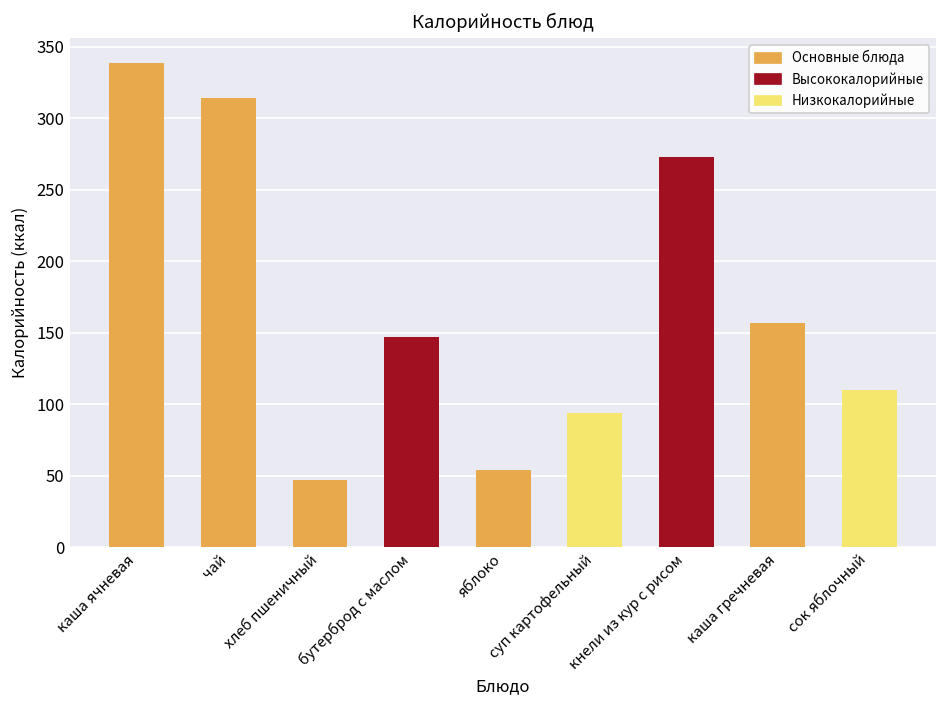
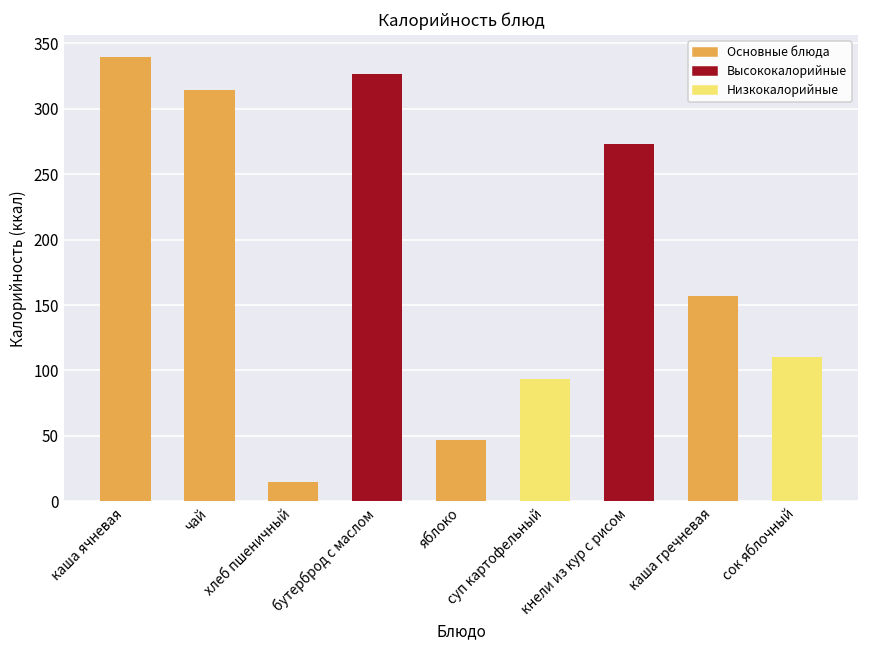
  {
    "каша ячневая": 339,
    "чай": 314,
-   "хлеб пшеничный": 47,
-   "бутерброд с маслом": 147,
-   "яблоко": 54,
+   "хлеб пшеничный": 15,
+   "бутерброд с маслом": 326,
+   "яблоко": 47,
    "суп картофельный": 94,
    "кнели из кур с рисом": 273,
    "каша гречневая": 157,
    "сок яблочный": 110
  }
